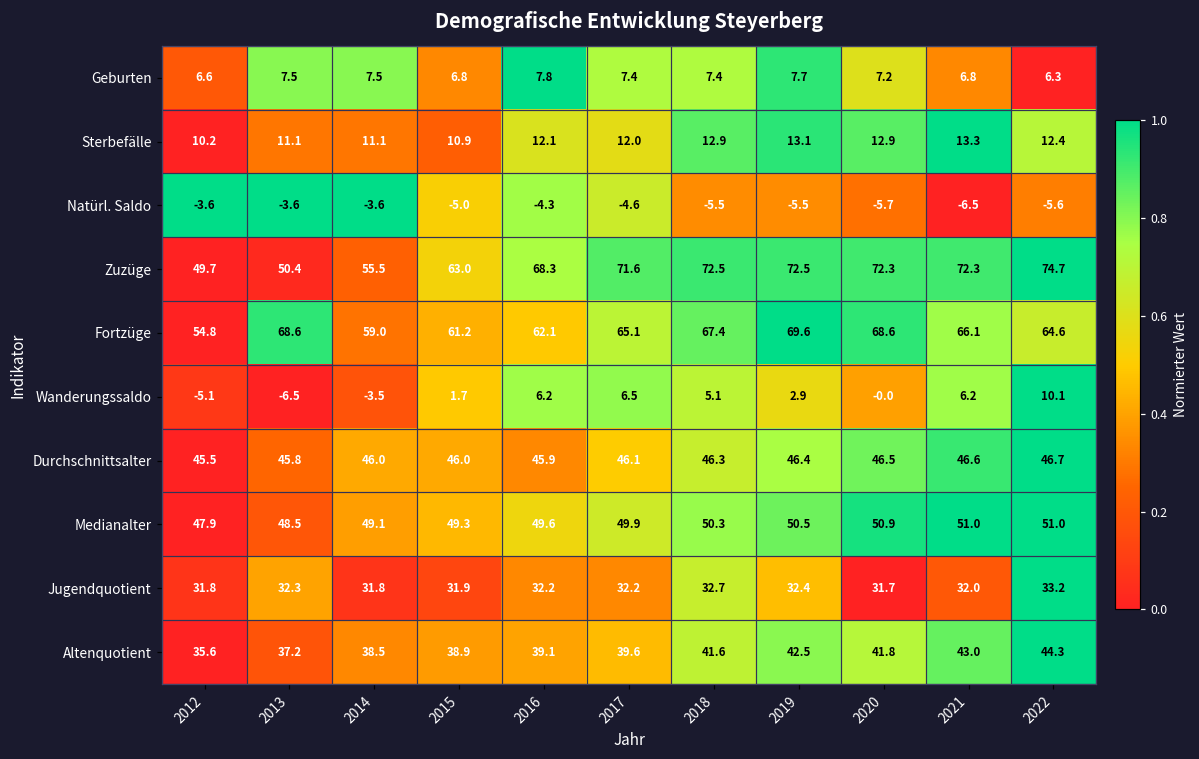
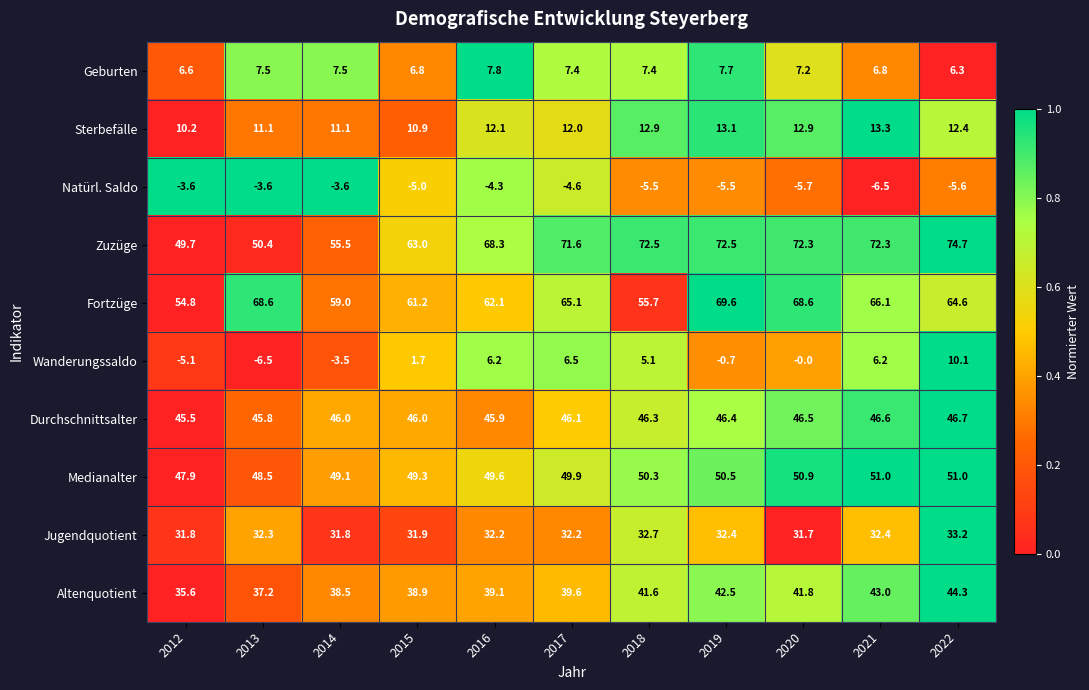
  {
    "Geburten": {
      "2012": 6.6,
      "2013": 7.5,
      "2014": 7.5,
      "2015": 6.8,
      "2016": 7.8,
      "2017": 7.4,
      "2018": 7.4,
      "2019": 7.7,
      "2020": 7.2,
      "2021": 6.8,
      "2022": 6.3
    },
    "Sterbefälle": {
      "2012": 10.2,
      "2013": 11.1,
      "2014": 11.1,
      "2015": 10.9,
      "2016": 12.1,
      "2017": 12.0,
      "2018": 12.9,
      "2019": 13.1,
      "2020": 12.9,
      "2021": 13.3,
      "2022": 12.4
    },
    "Natürl. Saldo": {
      "2012": -3.6,
      "2013": -3.6,
      "2014": -3.6,
      "2015": -5.0,
      "2016": -4.3,
      "2017": -4.6,
      "2018": -5.5,
      "2019": -5.5,
      "2020": -5.7,
      "2021": -6.5,
      "2022": -5.6
    },
    "Zuzüge": {
      "2012": 49.7,
      "2013": 50.4,
      "2014": 55.5,
      "2015": 63.0,
      "2016": 68.3,
      "2017": 71.6,
      "2018": 72.5,
      "2019": 72.5,
      "2020": 72.3,
      "2021": 72.3,
      "2022": 74.7
    },
    "Fortzüge": {
      "2012": 54.8,
      "2013": 68.6,
      "2014": 59.0,
      "2015": 61.2,
      "2016": 62.1,
      "2017": 65.1,
-     "2018": 67.4,
+     "2018": 55.7,
      "2019": 69.6,
      "2020": 68.6,
      "2021": 66.1,
      "2022": 64.6
    },
    "Wanderungssaldo": {
      "2012": -5.1,
      "2013": -6.5,
      "2014": -3.5,
      "2015": 1.7,
      "2016": 6.2,
      "2017": 6.5,
      "2018": 5.1,
-     "2019": 2.9,
+     "2019": -0.7,
      "2020": -0.0,
      "2021": 6.2,
      "2022": 10.1
    },
    "Durchschnittsalter": {
      "2012": 45.5,
      "2013": 45.8,
      "2014": 46.0,
      "2015": 46.0,
      "2016": 45.9,
      "2017": 46.1,
      "2018": 46.3,
      "2019": 46.4,
      "2020": 46.5,
      "2021": 46.6,
      "2022": 46.7
    },
    "Medianalter": {
      "2012": 47.9,
      "2013": 48.5,
      "2014": 49.1,
      "2015": 49.3,
      "2016": 49.6,
      "2017": 49.9,
      "2018": 50.3,
      "2019": 50.5,
      "2020": 50.9,
      "2021": 51.0,
      "2022": 51.0
    },
    "Jugendquotient": {
      "2012": 31.8,
      "2013": 32.3,
      "2014": 31.8,
      "2015": 31.9,
      "2016": 32.2,
      "2017": 32.2,
      "2018": 32.7,
      "2019": 32.4,
      "2020": 31.7,
-     "2021": 32.0,
+     "2021": 32.4,
      "2022": 33.2
    },
    "Altenquotient": {
      "2012": 35.6,
      "2013": 37.2,
      "2014": 38.5,
      "2015": 38.9,
      "2016": 39.1,
      "2017": 39.6,
      "2018": 41.6,
      "2019": 42.5,
      "2020": 41.8,
      "2021": 43.0,
      "2022": 44.3
    }
  }
